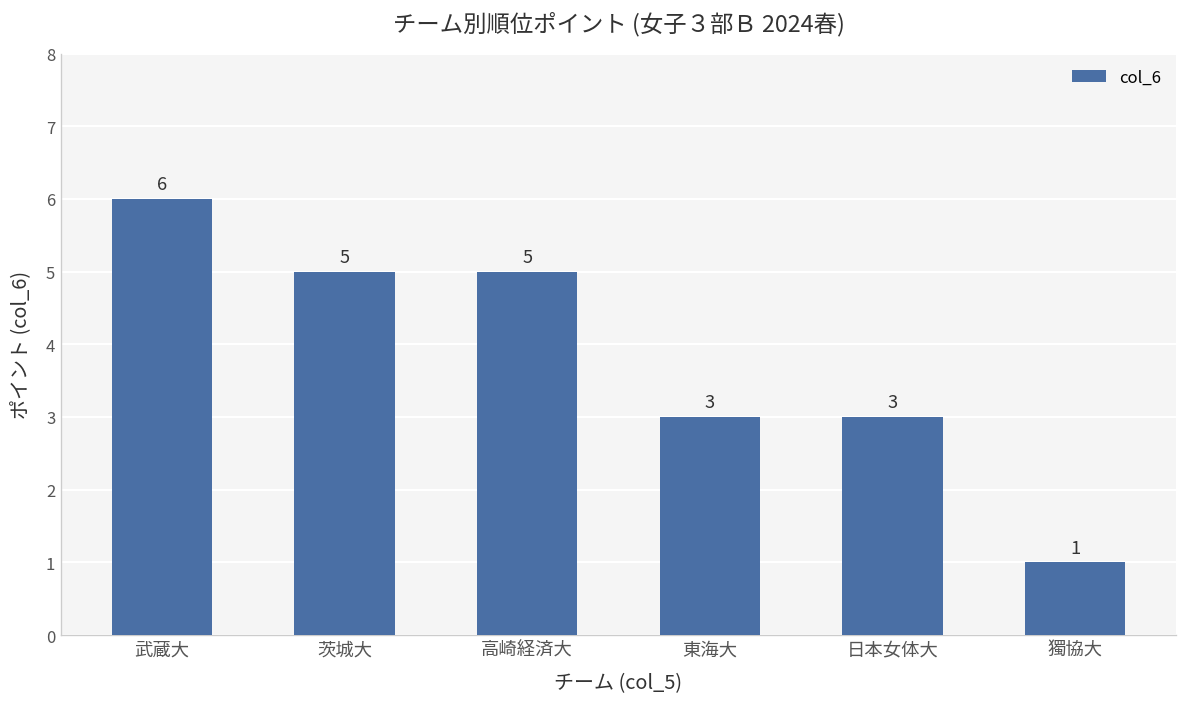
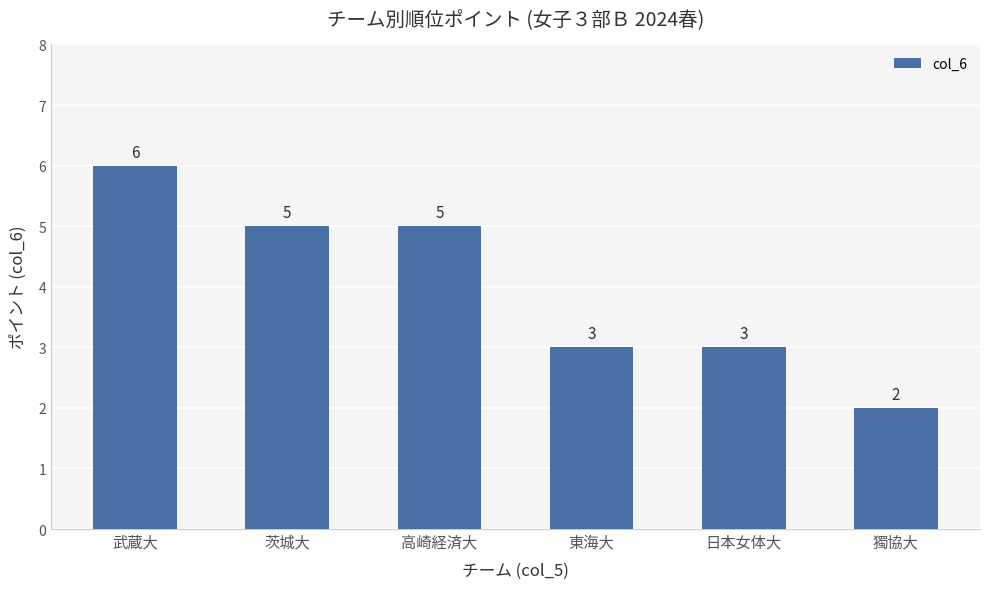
  {
    "武蔵大": 6,
    "茨城大": 5,
    "高崎経済大": 5,
    "東海大": 3,
    "日本女体大": 3,
-   "獨協大": 1
+   "獨協大": 2
  }
